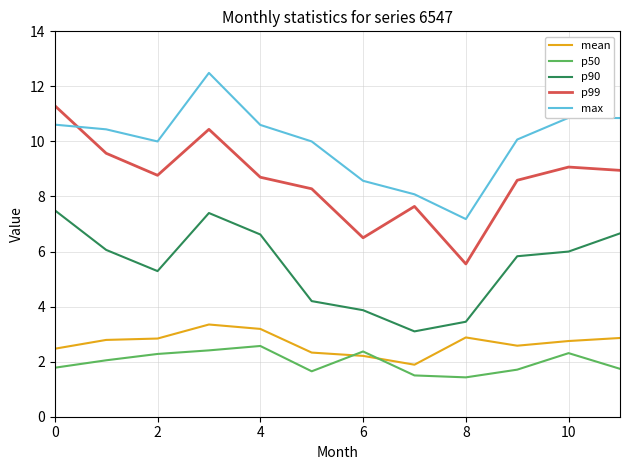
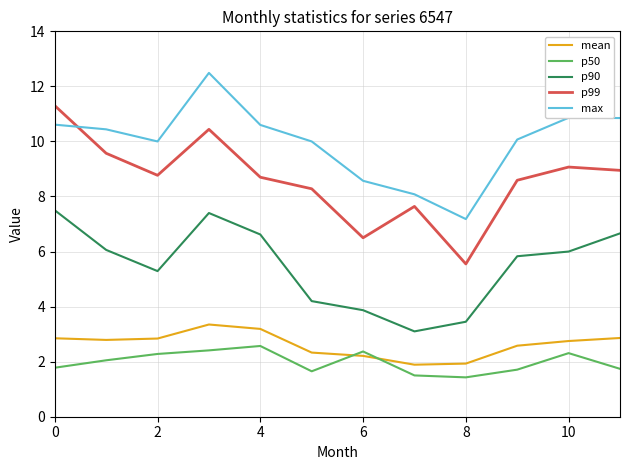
  {
    "mean": {
-     "0": 2.5,
+     "0": 2.9,
      "2": 2.8,
      "4": 3.2,
      "6": 2.2,
-     "8": 2.9,
+     "8": 1.9,
      "10": 2.8
    },
    "p50": {
      "0": 1.8,
      "2": 2.3,
      "4": 2.6,
      "6": 2.4,
      "8": 1.4,
      "10": 2.3
    },
    "p90": {
      "0": 7.5,
      "2": 5.3,
      "4": 6.6,
      "6": 3.9,
      "8": 3.5,
      "10": 6.0
    },
    "p99": {
      "0": 11.3,
      "2": 8.8,
      "4": 8.7,
      "6": 6.5,
      "8": 5.6,
      "10": 9.1
    },
    "max": {
      "0": 10.6,
      "2": 10.0,
      "4": 10.6,
      "6": 8.6,
      "8": 7.2
    }
  }
